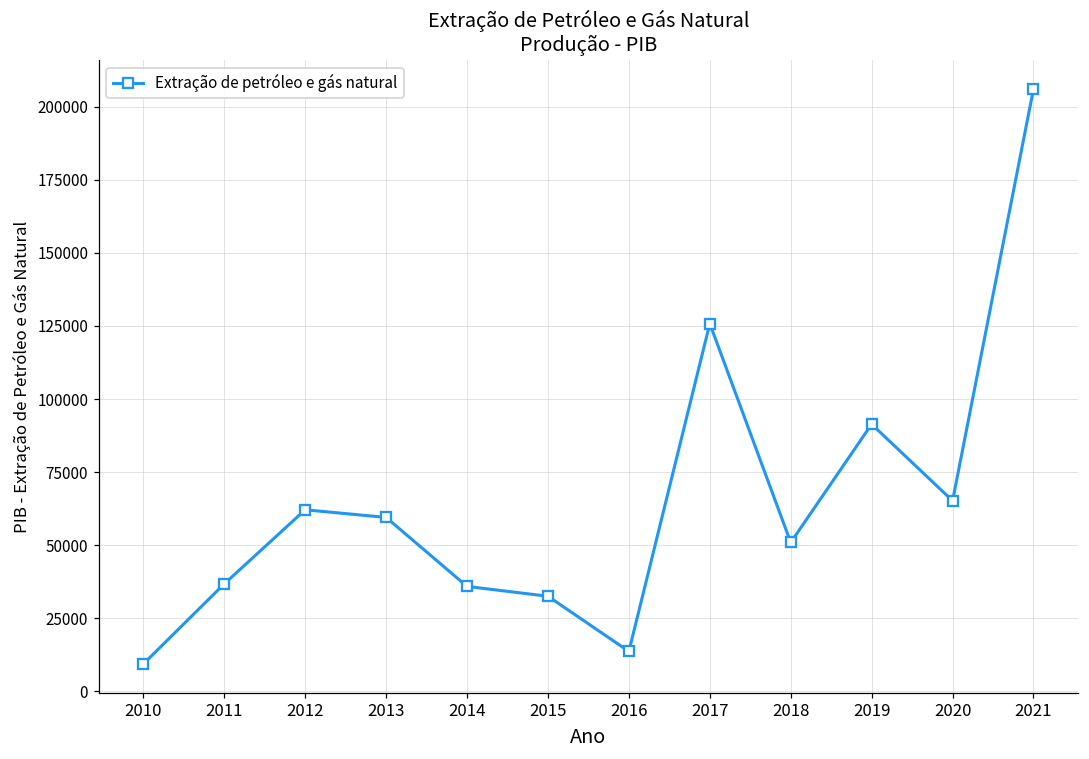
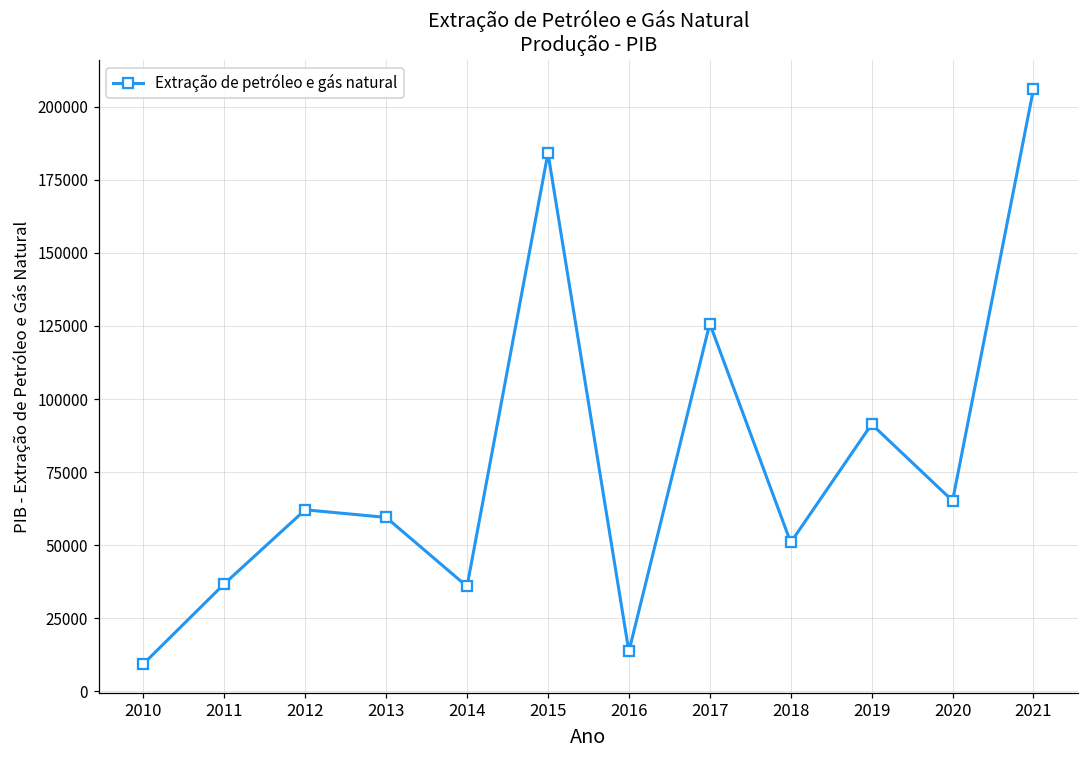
  {
    "2010": 9000,
    "2011": 37000,
    "2012": 62000,
    "2013": 59000,
    "2014": 36000,
-   "2015": 33000,
+   "2015": 184000,
    "2016": 14000,
    "2017": 126000,
    "2018": 51000,
    "2019": 91000,
    "2020": 65000,
    "2021": 206000
  }
